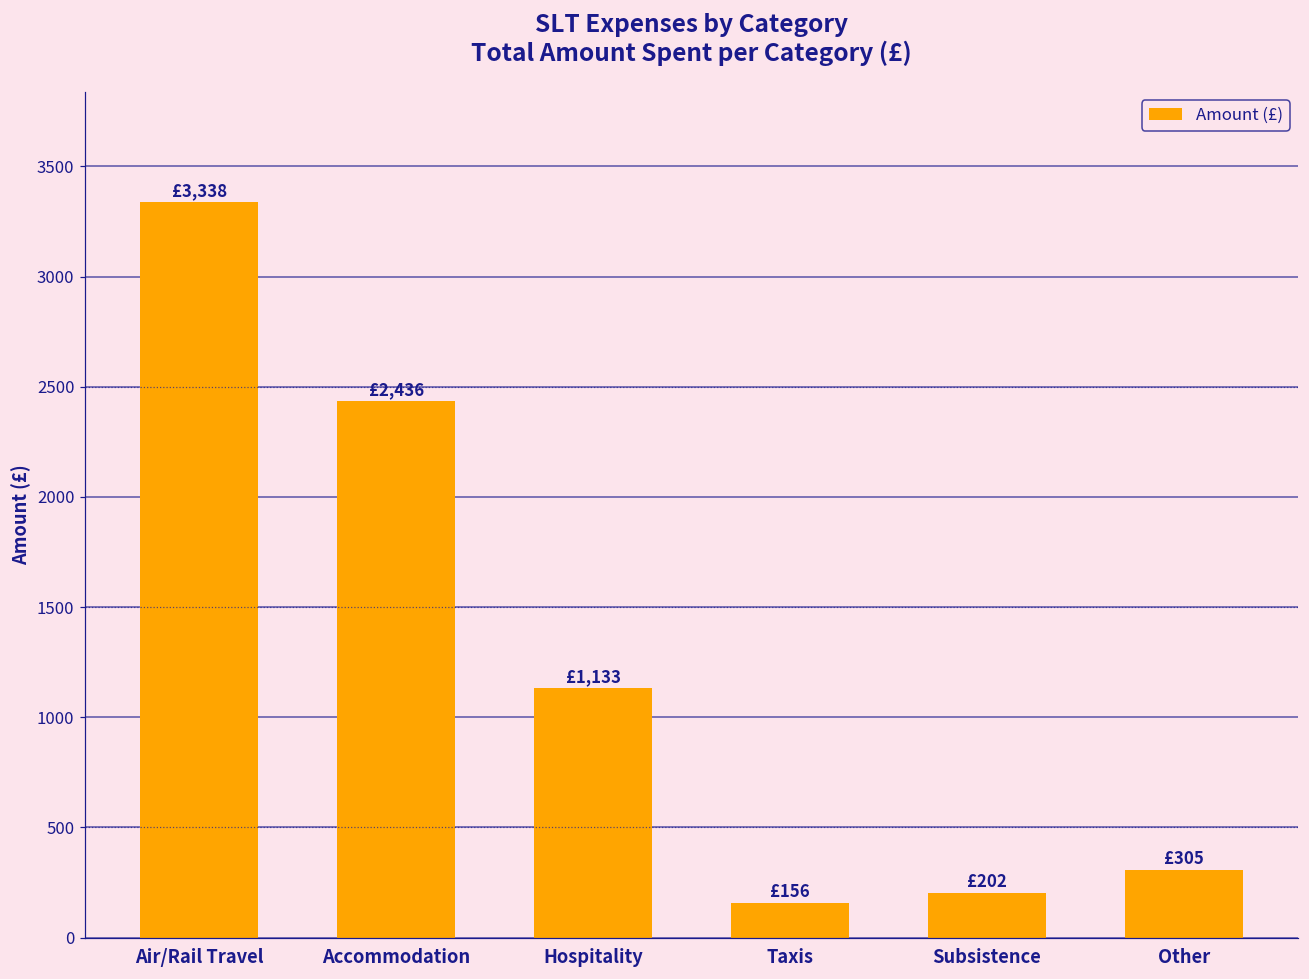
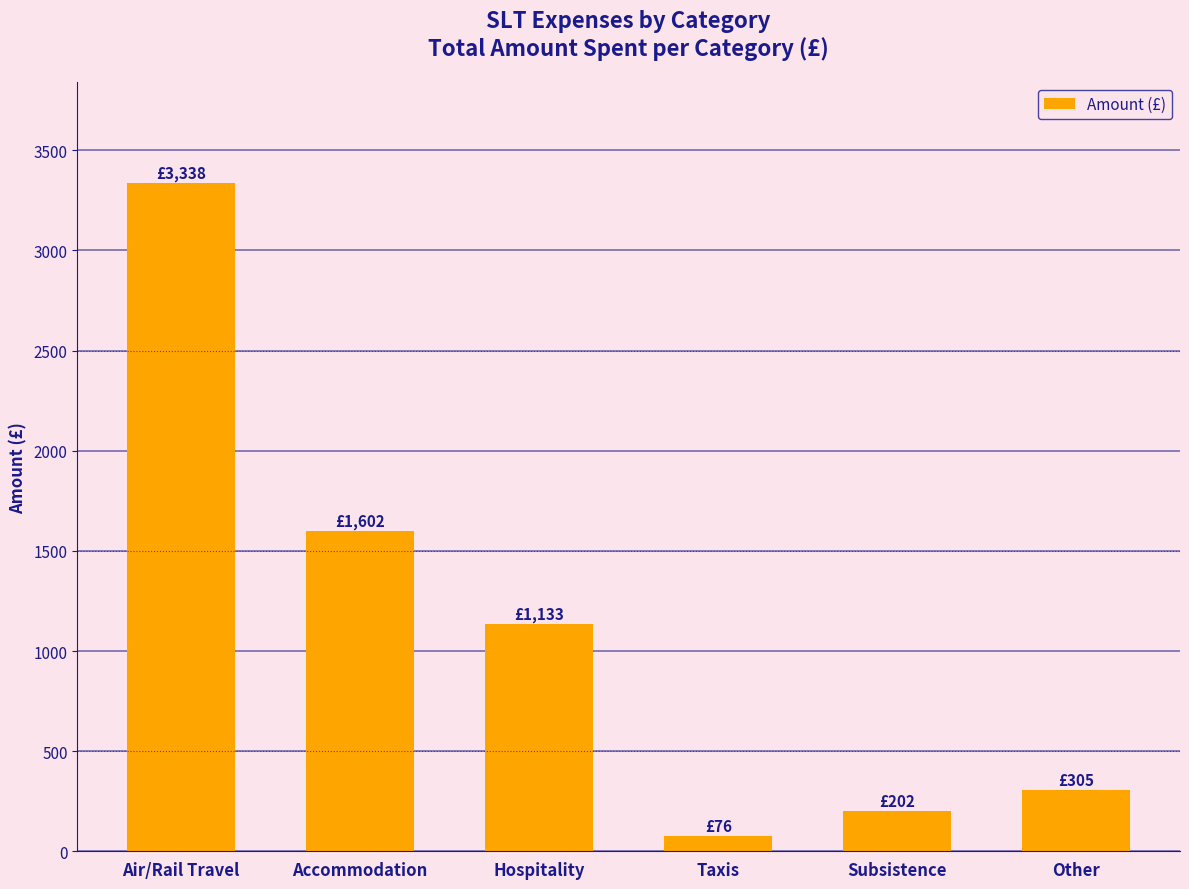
  {
    "Air/Rail Travel": "£3,338",
-   "Accommodation": "£2,436",
+   "Accommodation": "£1,602",
    "Hospitality": "£1,133",
-   "Taxis": "£156",
+   "Taxis": "£76",
    "Subsistence": "£202",
    "Other": "£305"
  }
